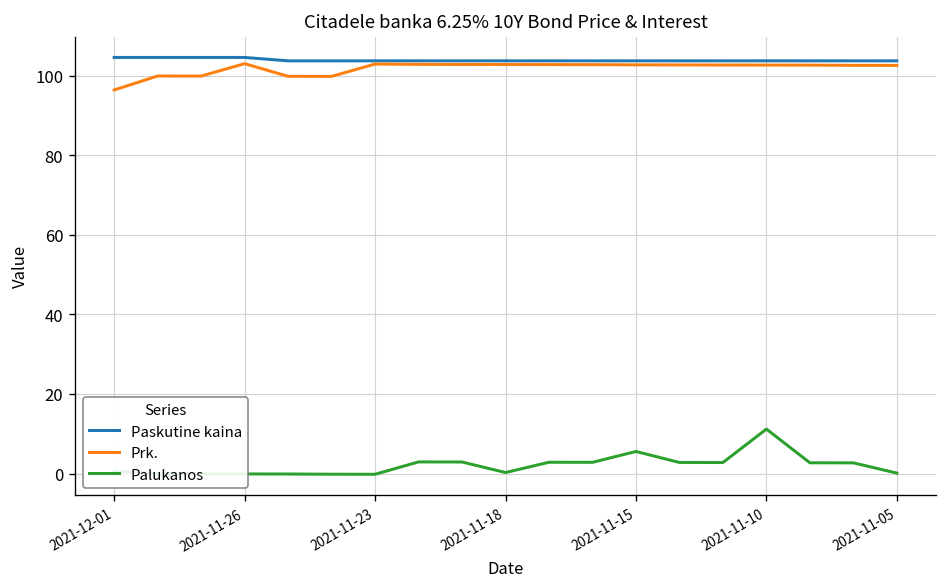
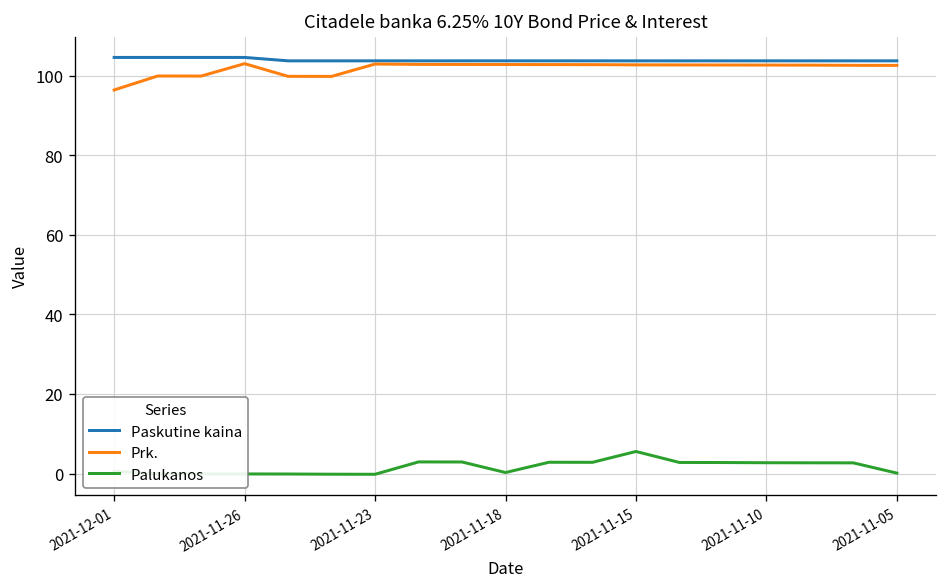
  {
    "Paskutine kaina": {
      "2021-12-01": 105,
      "2021-11-26": 105,
      "2021-11-23": 104,
      "2021-11-18": 104,
      "2021-11-15": 104,
      "2021-11-10": 104,
      "2021-11-05": 104
    },
    "Prk.": {
      "2021-12-01": 96,
      "2021-11-26": 103,
      "2021-11-23": 103,
      "2021-11-18": 103,
      "2021-11-15": 103,
      "2021-11-10": 103,
      "2021-11-05": 103
    },
    "Palukanos": {
      "2021-11-23": 0,
      "2021-11-18": 0,
      "2021-11-15": 6,
-     "2021-11-10": 11,
+     "2021-11-10": 3,
      "2021-11-05": 0
    }
  }
